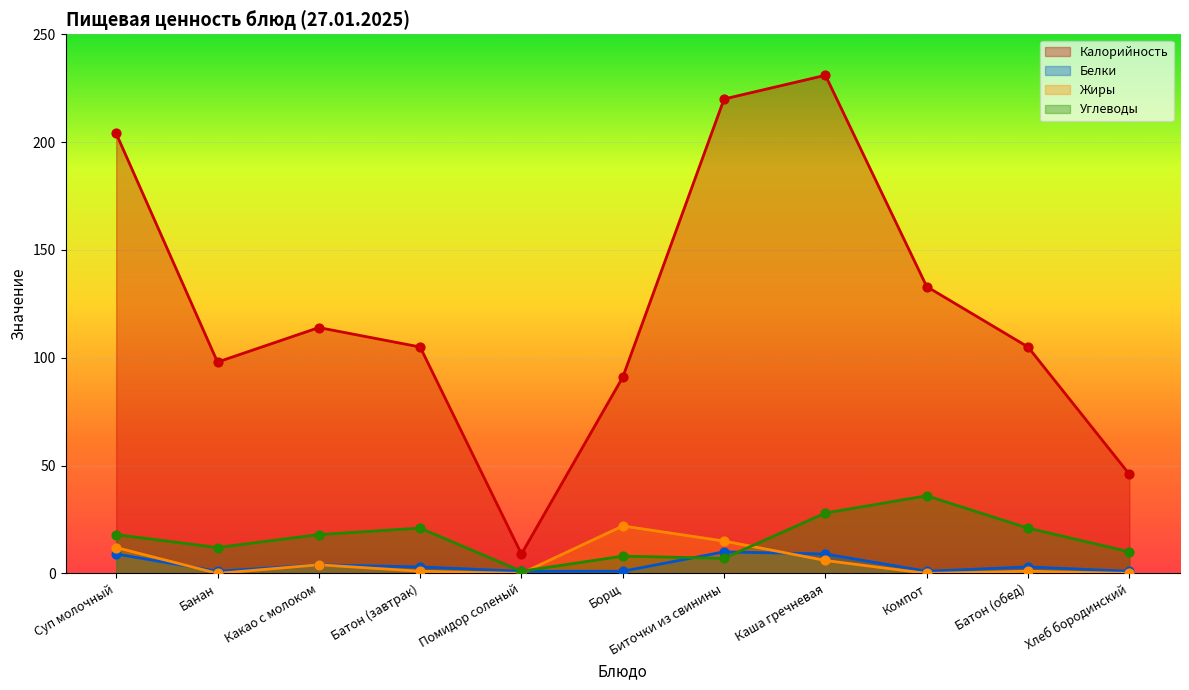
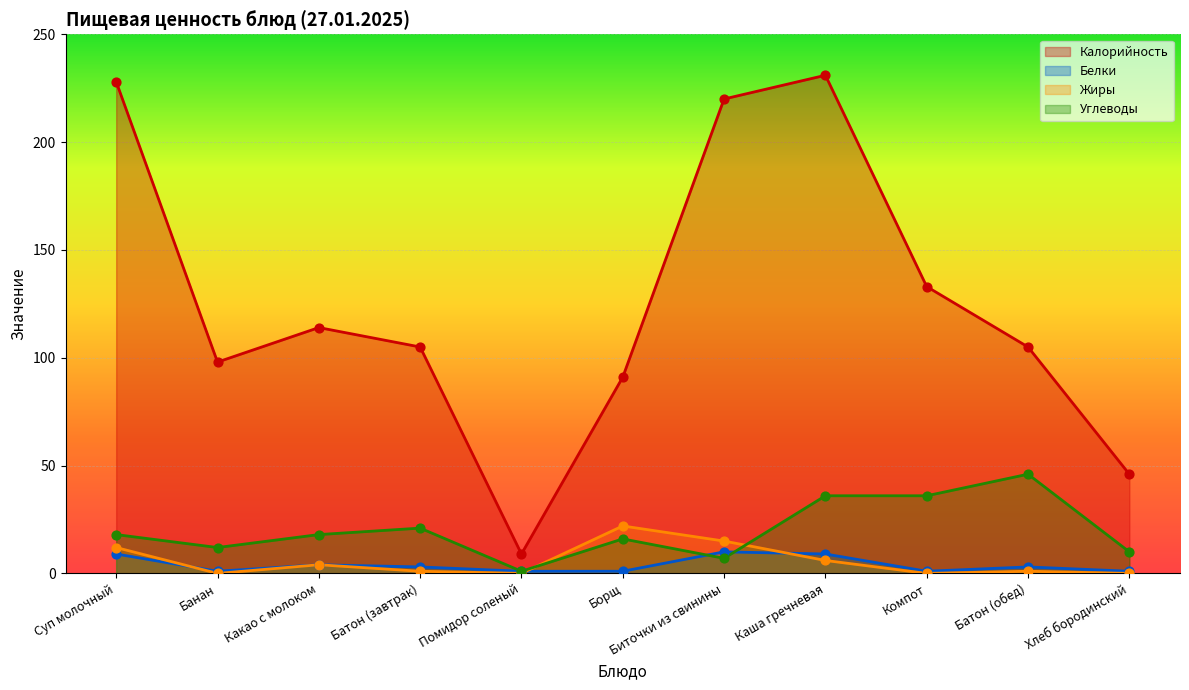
  {
    "Калорийность": {
-     "Суп молочный": 204,
+     "Суп молочный": 228,
      "Банан": 98,
      "Какао с молоком": 114,
      "Батон (завтрак)": 105,
      "Помидор соленый": 9,
      "Борщ": 91,
      "Биточки из свинины": 220,
      "Каша гречневая": 231,
      "Компот": 133,
      "Батон (обед)": 105,
      "Хлеб бородинский": 46
    },
    "Белки": {
      "Суп молочный": 9,
      "Батон (завтрак)": 3,
      "Борщ": 1,
      "Биточки из свинины": 10,
      "Каша гречневая": 9,
      "Батон (обед)": 3
    },
    "Жиры": {
      "Суп молочный": 12,
      "Батон (завтрак)": 1,
      "Борщ": 22,
      "Биточки из свинины": 15,
      "Каша гречневая": 6,
      "Батон (обед)": 1
    },
    "Углеводы": {
      "Суп молочный": 18,
      "Банан": 12,
      "Какао с молоком": 18,
      "Батон (завтрак)": 21,
-     "Борщ": 8,
+     "Борщ": 16,
      "Биточки из свинины": 7,
-     "Каша гречневая": 28,
+     "Каша гречневая": 36,
      "Компот": 36,
-     "Батон (обед)": 21,
+     "Батон (обед)": 46,
      "Хлеб бородинский": 10
    }
  }
